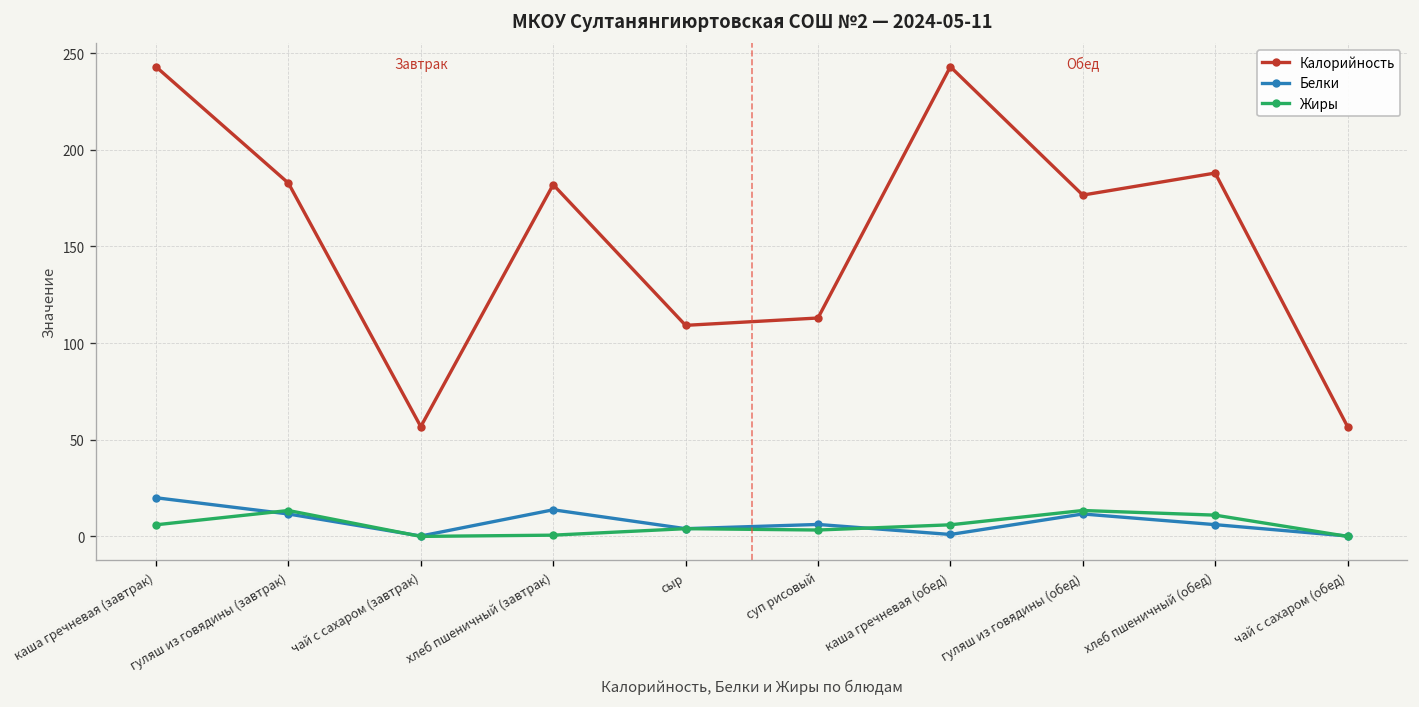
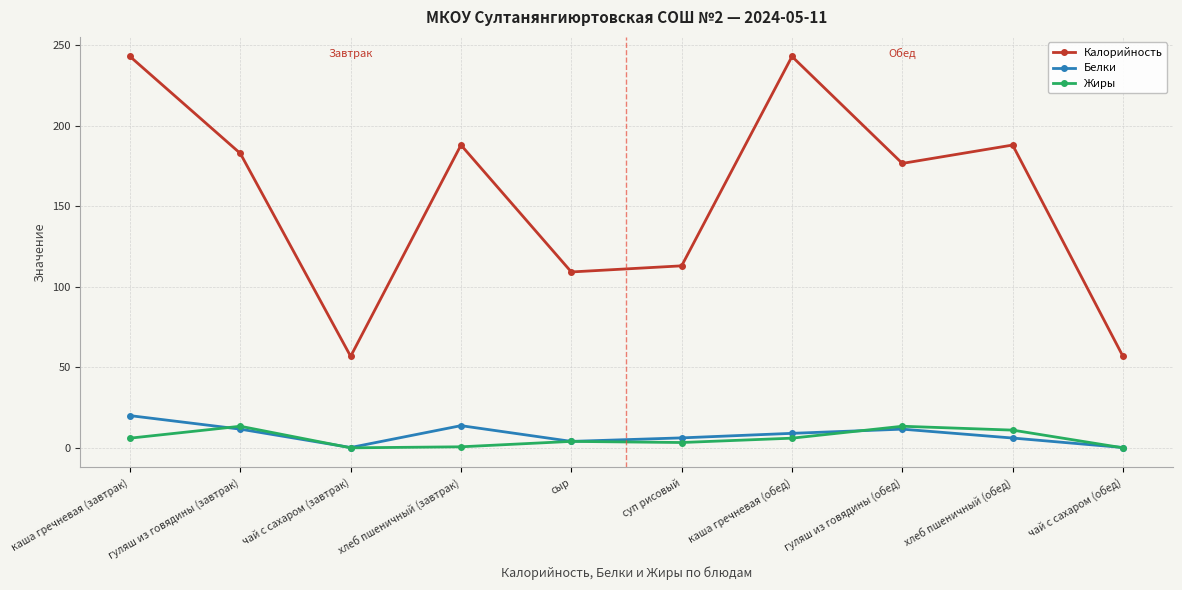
  {
    "Калорийность": {
      "каша гречневая (завтрак)": 243,
      "гуляш из говядины (завтрак)": 183,
      "чай с сахаром (завтрак)": 57,
-     "хлеб пшеничный (завтрак)": 182,
+     "хлеб пшеничный (завтрак)": 188,
      "сыр": 109,
      "суп рисовый": 113,
      "каша гречневая (обед)": 243,
      "гуляш из говядины (обед)": 177,
      "хлеб пшеничный (обед)": 188,
      "чай с сахаром (обед)": 57
    },
    "Белки": {
      "каша гречневая (завтрак)": 20,
      "гуляш из говядины (завтрак)": 12,
      "хлеб пшеничный (завтрак)": 14,
      "суп рисовый": 6,
-     "каша гречневая (обед)": 1,
+     "каша гречневая (обед)": 9,
      "гуляш из говядины (обед)": 12,
      "хлеб пшеничный (обед)": 6
    },
    "Жиры": {
      "каша гречневая (завтрак)": 6,
      "гуляш из говядины (завтрак)": 13,
      "хлеб пшеничный (завтрак)": 1,
      "суп рисовый": 3,
      "каша гречневая (обед)": 6,
      "гуляш из говядины (обед)": 13,
      "хлеб пшеничный (обед)": 11
    }
  }
